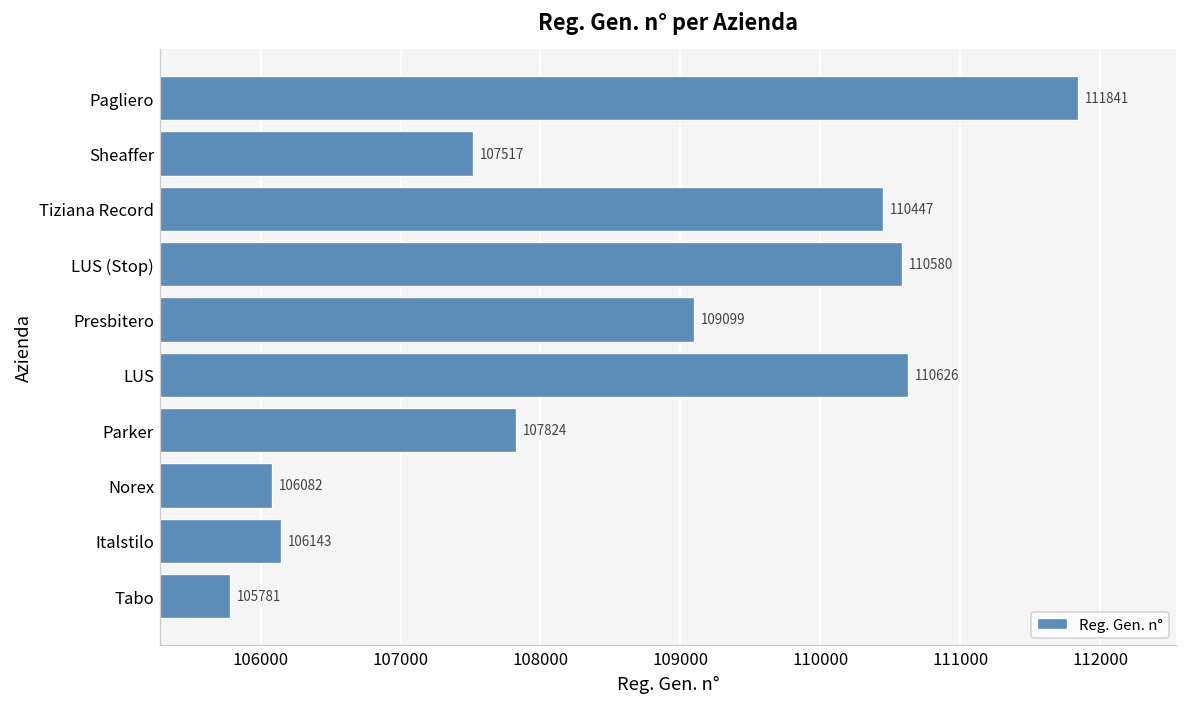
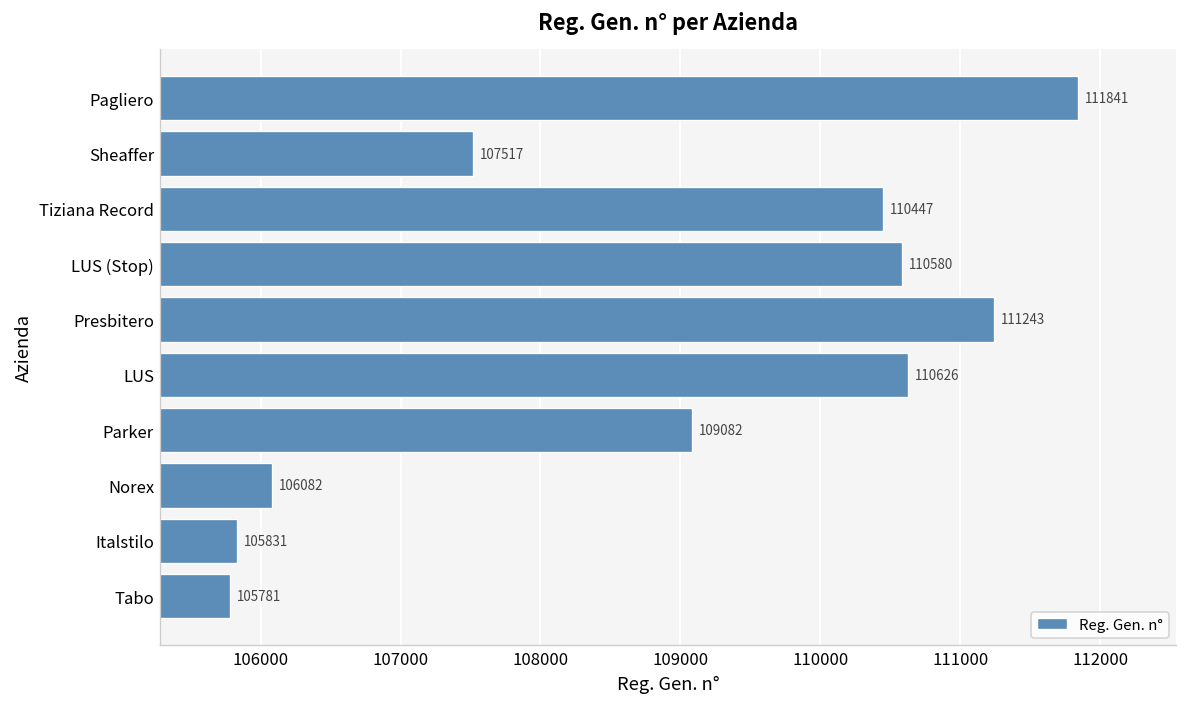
  {
    "Pagliero": 111841,
    "Sheaffer": 107517,
    "Tiziana Record": 110447,
    "LUS (Stop)": 110580,
-   "Presbitero": 109099,
+   "Presbitero": 111243,
    "LUS": 110626,
-   "Parker": 107824,
+   "Parker": 109082,
    "Norex": 106082,
-   "Italstilo": 106143,
+   "Italstilo": 105831,
    "Tabo": 105781
  }
